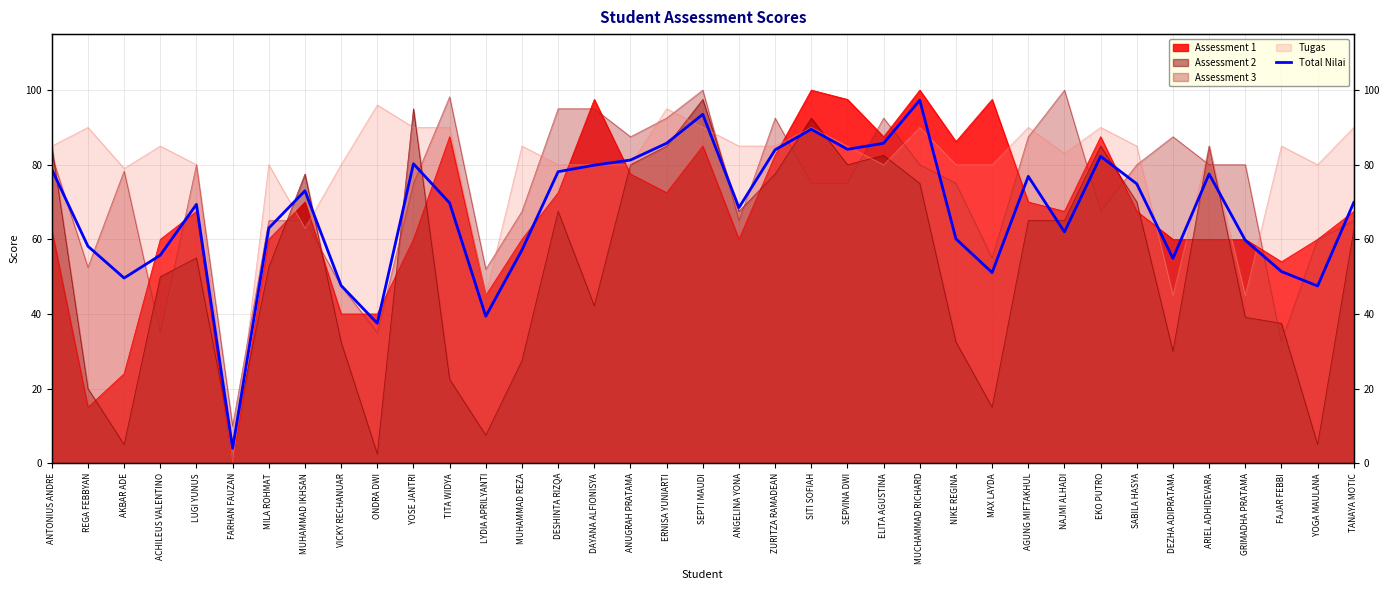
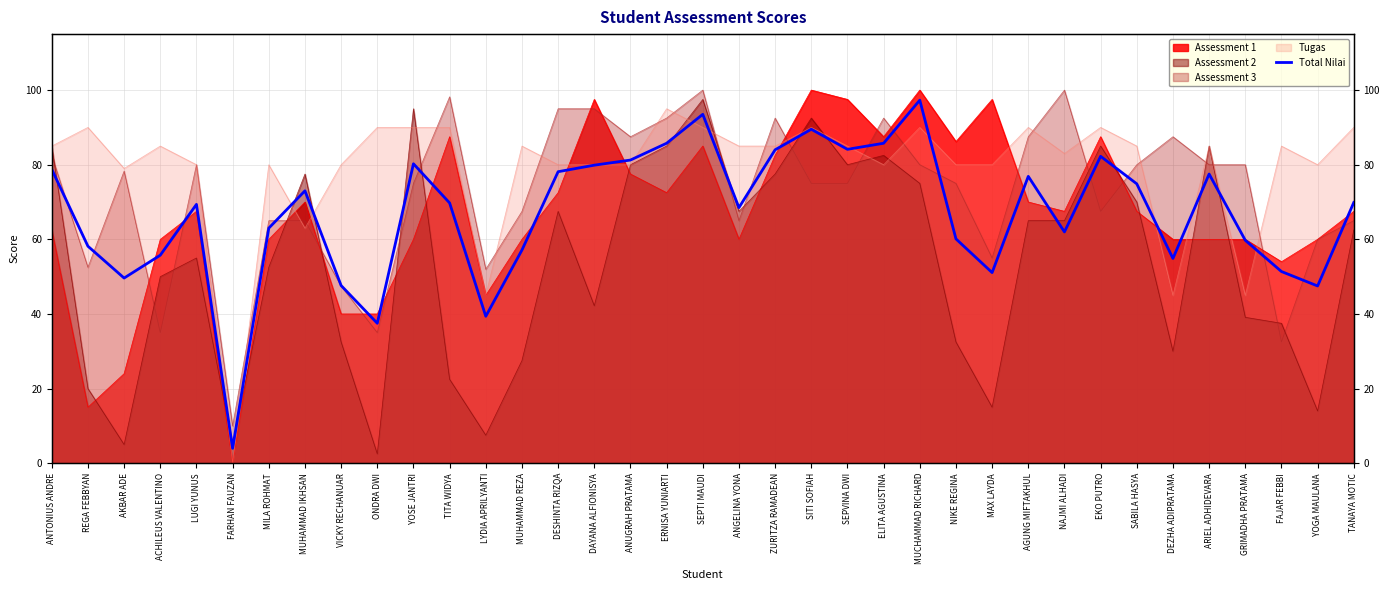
  {
    "Assessment 1": {
      "ANTONIUS ANDRE": 63,
      "REGA FEBBYAN": 15,
      "AKBAR ADE": 24,
      "ACHILEUS VALENTINO": 60,
      "LUGI YUNUS": 68,
      "MILA ROHMAT": 60,
      "MUHAMMAD IKHSAN": 70,
      "VICKY RECHANUAR": 40,
      "ONDRA DWI": 40,
      "YOSE JANTRI": 60,
      "TITA WIDYA": 88,
      "MUHAMMAD REZA": 60,
      "DESHINTA RIZQA": 73,
      "DAYANA ALFIONISYA": 98,
      "ANUGRAH PRATAMA": 78,
      "ERNISA YUNIARTI": 73,
      "SEPTI MAUDI": 85,
      "ANGELINA YONA": 60,
      "ZURITZA RAMADEAN": 83,
      "SITI SOFIAH": 100,
      "SEPVINA DWI": 98,
      "ELITA AGUSTINA": 88,
      "MUCHAMMAD RICHARD": 100,
      "NIKE REGINA": 86,
      "MAX LAYDA": 98,
      "AGUNG MIFTAKHUL": 70,
      "NAJMI ALHADI": 68,
      "EKO PUTRO": 88,
      "SABILA HASYA": 68,
      "DEZHA ADIPRATAMA": 60,
      "ARIEL ADHIDEVARA": 60,
      "FAJAR FEBBI": 54,
      "TANAYA MOTIC": 68
    },
    "Assessment 2": {
      "REGA FEBBYAN": 20,
      "AKBAR ADE": 5,
      "ACHILEUS VALENTINO": 50,
      "LUGI YUNUS": 55,
      "FARHAN FAUZAN": 5,
      "MILA ROHMAT": 53,
      "MUHAMMAD IKHSAN": 78,
      "VICKY RECHANUAR": 33,
      "ONDRA DWI": 3,
      "YOSE JANTRI": 95,
      "TITA WIDYA": 23,
      "LYDIA APRILYANTI": 8,
      "MUHAMMAD REZA": 28,
      "DESHINTA RIZQA": 68,
      "DAYANA ALFIONISYA": 42,
      "ERNISA YUNIARTI": 85,
      "SEPTI MAUDI": 98,
      "ANGELINA YONA": 68,
      "ZURITZA RAMADEAN": 78,
      "SITI SOFIAH": 93,
      "SEPVINA DWI": 80,
      "ELITA AGUSTINA": 83,
      "MUCHAMMAD RICHARD": 75,
      "NIKE REGINA": 33,
      "MAX LAYDA": 15,
      "AGUNG MIFTAKHUL": 65,
      "NAJMI ALHADI": 65,
      "EKO PUTRO": 85,
      "SABILA HASYA": 70,
      "DEZHA ADIPRATAMA": 30,
      "GRIMADHA PRATAMA": 39,
      "FAJAR FEBBI": 38,
-     "YOGA MAULANA": 5,
+     "YOGA MAULANA": 14,
      "TANAYA MOTIC": 63
    },
    "Assessment 3": {
      "ANTONIUS ANDRE": 83,
      "REGA FEBBYAN": 53,
      "AKBAR ADE": 78,
      "ACHILEUS VALENTINO": 35,
      "FARHAN FAUZAN": 10,
      "MILA ROHMAT": 65,
      "MUHAMMAD IKHSAN": 65,
      "ONDRA DWI": 35,
      "YOSE JANTRI": 75,
      "TITA WIDYA": 98,
      "LYDIA APRILYANTI": 52,
      "MUHAMMAD REZA": 68,
      "DESHINTA RIZQA": 95,
      "DAYANA ALFIONISYA": 95,
      "ANUGRAH PRATAMA": 88,
      "ERNISA YUNIARTI": 93,
      "SEPTI MAUDI": 100,
      "ANGELINA YONA": 65,
      "ZURITZA RAMADEAN": 93,
      "SITI SOFIAH": 75,
      "SEPVINA DWI": 75,
      "ELITA AGUSTINA": 93,
      "MUCHAMMAD RICHARD": 80,
      "NIKE REGINA": 75,
      "MAX LAYDA": 55,
      "AGUNG MIFTAKHUL": 88,
      "NAJMI ALHADI": 100,
      "EKO PUTRO": 68,
      "SABILA HASYA": 80,
      "DEZHA ADIPRATAMA": 88,
      "ARIEL ADHIDEVARA": 80,
      "GRIMADHA PRATAMA": 80,
      "FAJAR FEBBI": 33,
      "TANAYA MOTIC": 65
    },
    "Tugas": {
      "REGA FEBBYAN": 90,
      "AKBAR ADE": 79,
      "ACHILEUS VALENTINO": 85,
      "MILA ROHMAT": 80,
      "MUHAMMAD IKHSAN": 63,
      "VICKY RECHANUAR": 80,
-     "ONDRA DWI": 96,
+     "ONDRA DWI": 90,
      "YOSE JANTRI": 90,
      "TITA WIDYA": 90,
      "MUHAMMAD REZA": 85,
      "DESHINTA RIZQA": 80,
      "ERNISA YUNIARTI": 95,
      "SEPTI MAUDI": 90,
      "ANGELINA YONA": 85,
      "ZURITZA RAMADEAN": 85,
      "SEPVINA DWI": 85,
      "ELITA AGUSTINA": 80,
      "MUCHAMMAD RICHARD": 90,
      "NIKE REGINA": 80,
      "MAX LAYDA": 80,
      "AGUNG MIFTAKHUL": 90,
      "NAJMI ALHADI": 83,
      "EKO PUTRO": 90,
      "SABILA HASYA": 85,
      "DEZHA ADIPRATAMA": 45,
      "GRIMADHA PRATAMA": 45,
      "FAJAR FEBBI": 85,
      "YOGA MAULANA": 80,
      "TANAYA MOTIC": 90
    },
    "Total Nilai": {
      "ANTONIUS ANDRE": 79,
      "REGA FEBBYAN": 58,
      "AKBAR ADE": 50,
      "ACHILEUS VALENTINO": 56,
      "LUGI YUNUS": 69,
      "FARHAN FAUZAN": 4,
      "MILA ROHMAT": 63,
      "MUHAMMAD IKHSAN": 73,
      "ONDRA DWI": 38,
      "YOSE JANTRI": 80,
      "TITA WIDYA": 70,
      "LYDIA APRILYANTI": 39,
      "MUHAMMAD REZA": 57,
      "DESHINTA RIZQA": 78,
      "ANUGRAH PRATAMA": 81,
      "ERNISA YUNIARTI": 86,
      "SEPTI MAUDI": 94,
      "ANGELINA YONA": 69,
      "ZURITZA RAMADEAN": 84,
      "SEPVINA DWI": 84,
      "ELITA AGUSTINA": 86,
      "MUCHAMMAD RICHARD": 97,
      "NIKE REGINA": 60,
      "MAX LAYDA": 51,
      "AGUNG MIFTAKHUL": 77,
      "NAJMI ALHADI": 62,
      "EKO PUTRO": 82,
      "SABILA HASYA": 75,
      "DEZHA ADIPRATAMA": 55,
      "ARIEL ADHIDEVARA": 78,
      "FAJAR FEBBI": 51,
      "YOGA MAULANA": 48,
      "TANAYA MOTIC": 70
    }
  }
